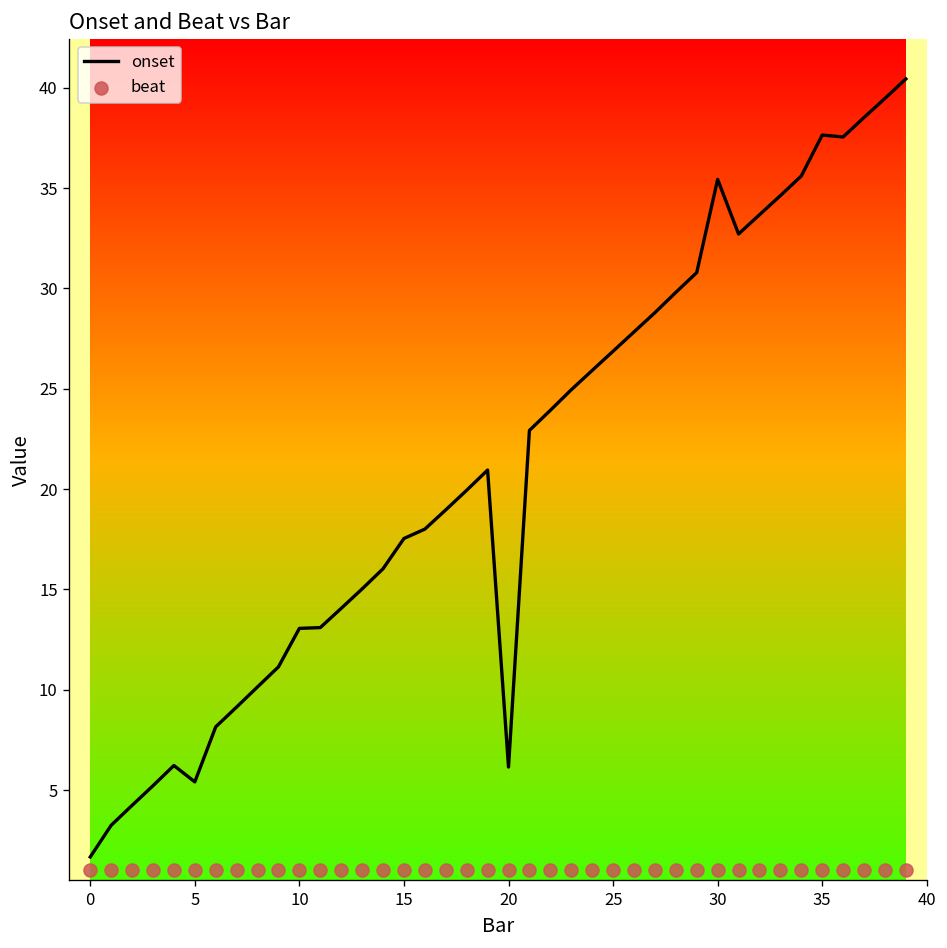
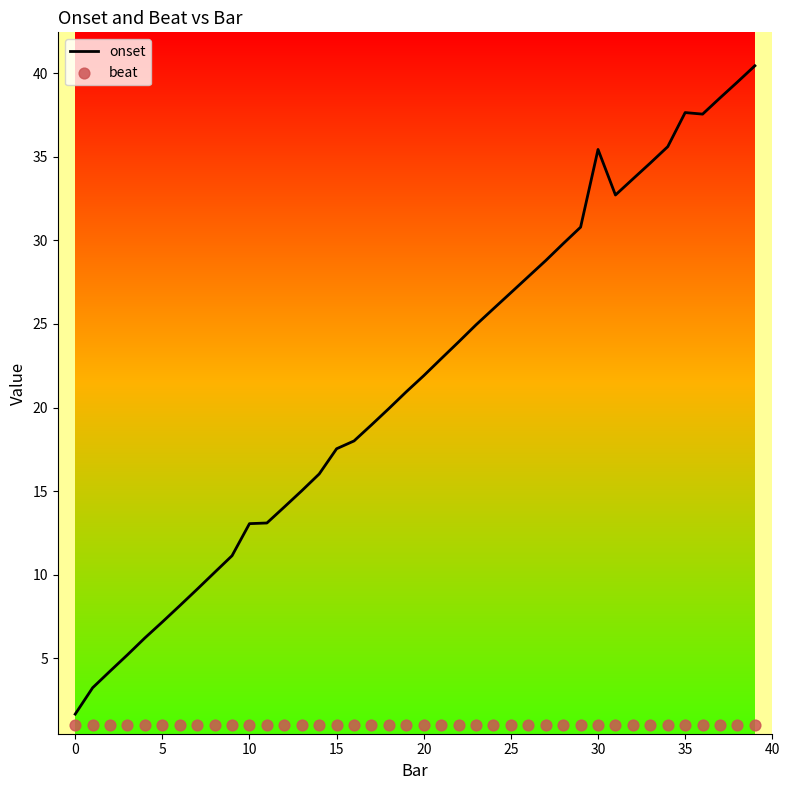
  {
    "onset": {
      "0": 1.7,
-     "5": 5.4,
+     "5": 7.2,
      "10": 13.1,
      "15": 17.5,
-     "20": 6.2,
+     "20": 21.9,
      "25": 26.9,
      "30": 35.4,
      "35": 37.6
    }
  }
